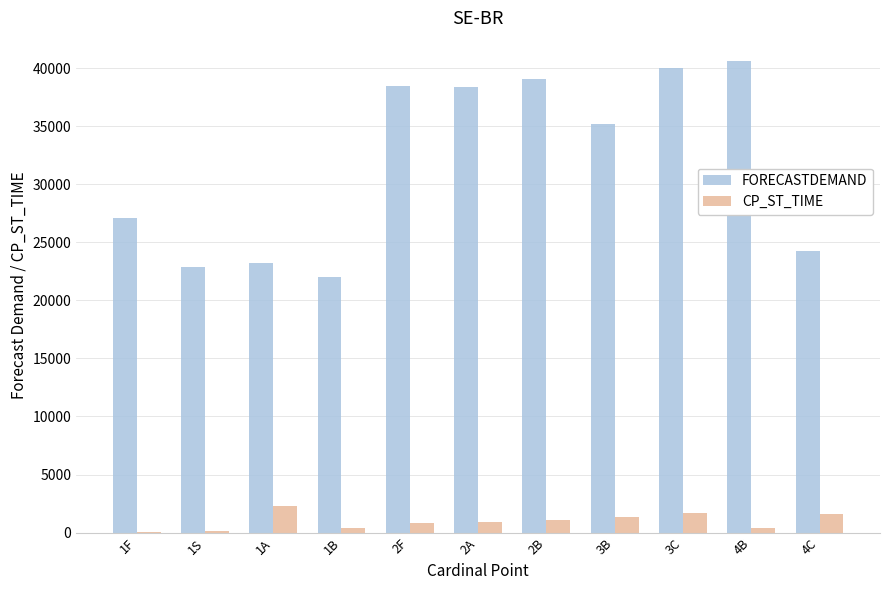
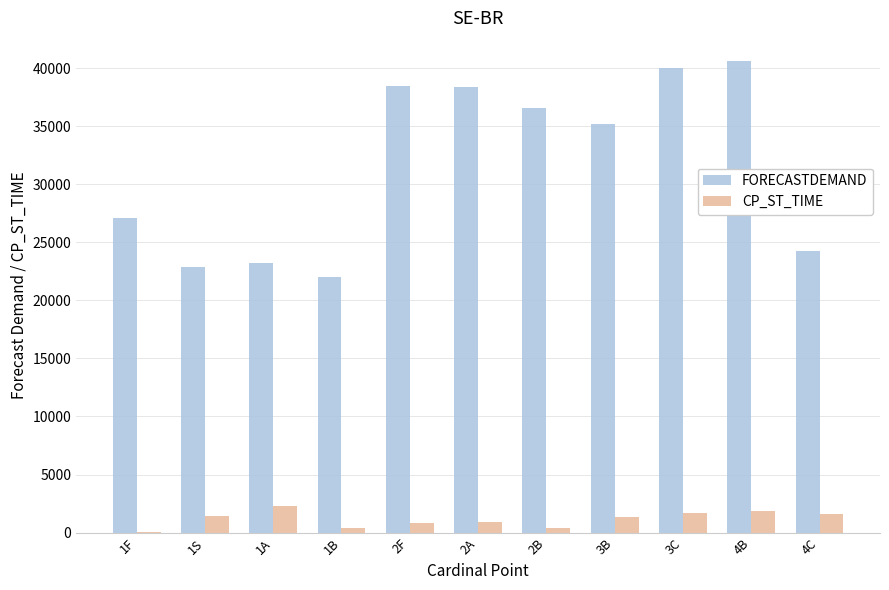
  {
    "FORECASTDEMAND": {
      "1F": 27100,
      "1S": 22900,
      "1A": 23300,
      "1B": 22000,
      "2F": 38400,
      "2A": 38300,
-     "2B": 39000,
+     "2B": 36500,
      "3B": 35200,
      "3C": 40000,
      "4B": 40600,
      "4C": 24300
    },
    "CP_ST_TIME": {
-     "1S": 100,
+     "1S": 1400,
      "1A": 2300,
      "1B": 400,
      "2F": 800,
      "2A": 900,
-     "2B": 1100,
+     "2B": 400,
      "3B": 1300,
      "3C": 1700,
-     "4B": 400,
+     "4B": 1800,
      "4C": 1600
    }
  }
